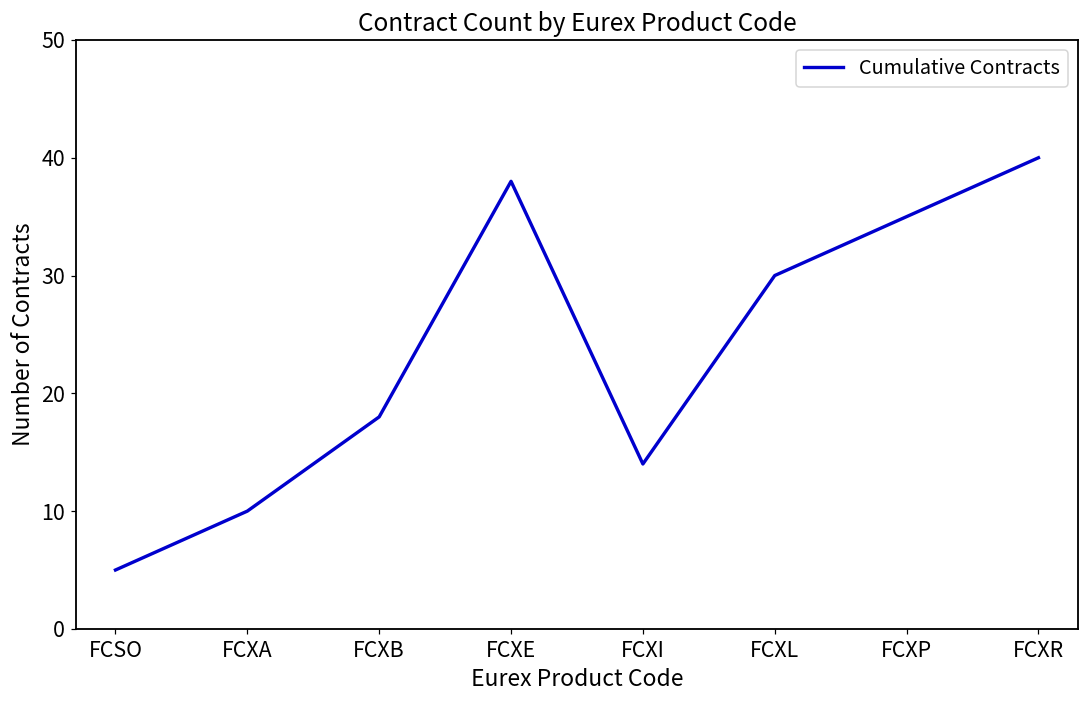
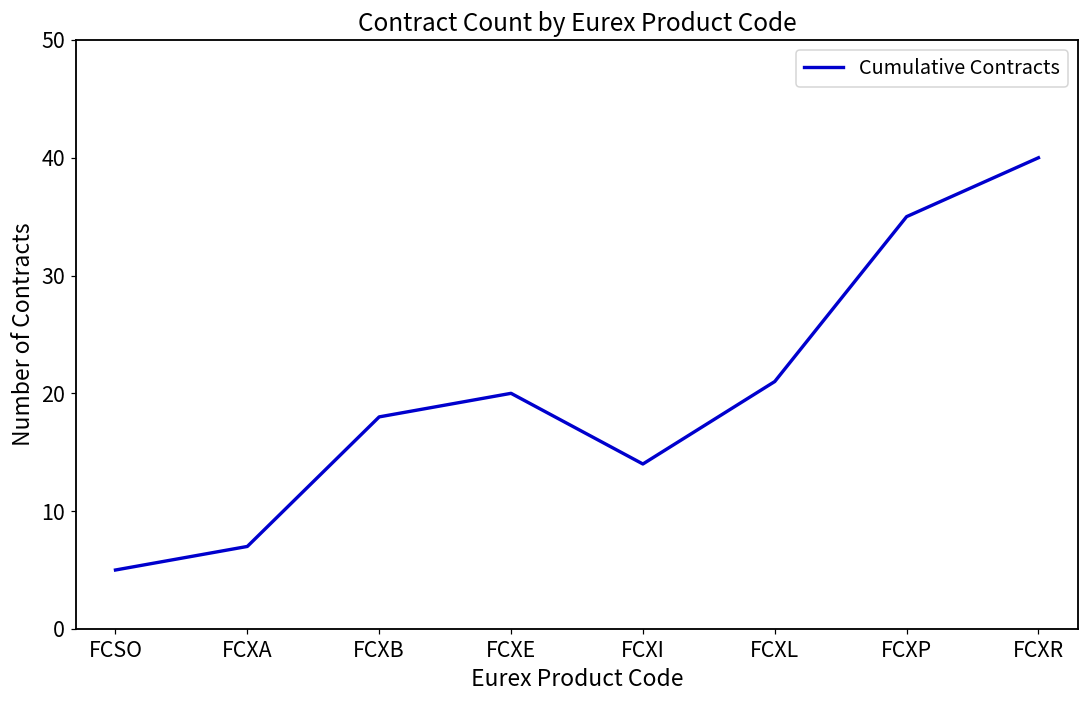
  {
    "FCSO": 5,
-   "FCXA": 10,
+   "FCXA": 7,
    "FCXB": 18,
-   "FCXE": 38,
+   "FCXE": 20,
    "FCXI": 14,
-   "FCXL": 30,
+   "FCXL": 21,
    "FCXP": 35,
    "FCXR": 40
  }
